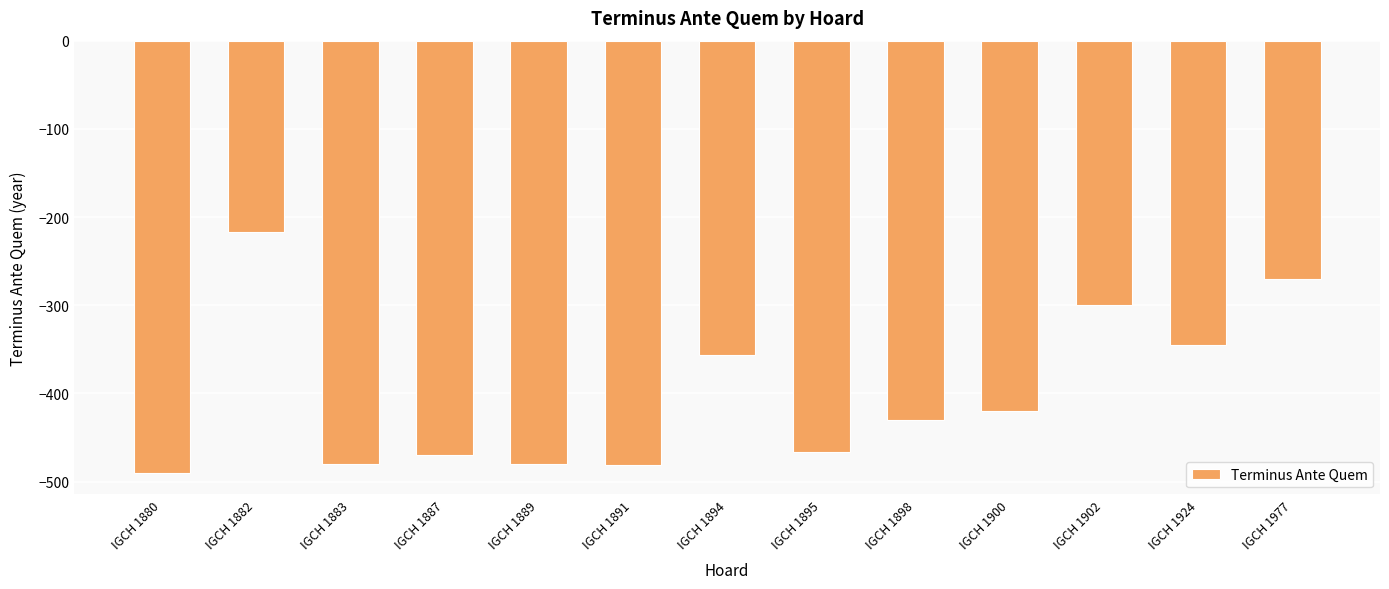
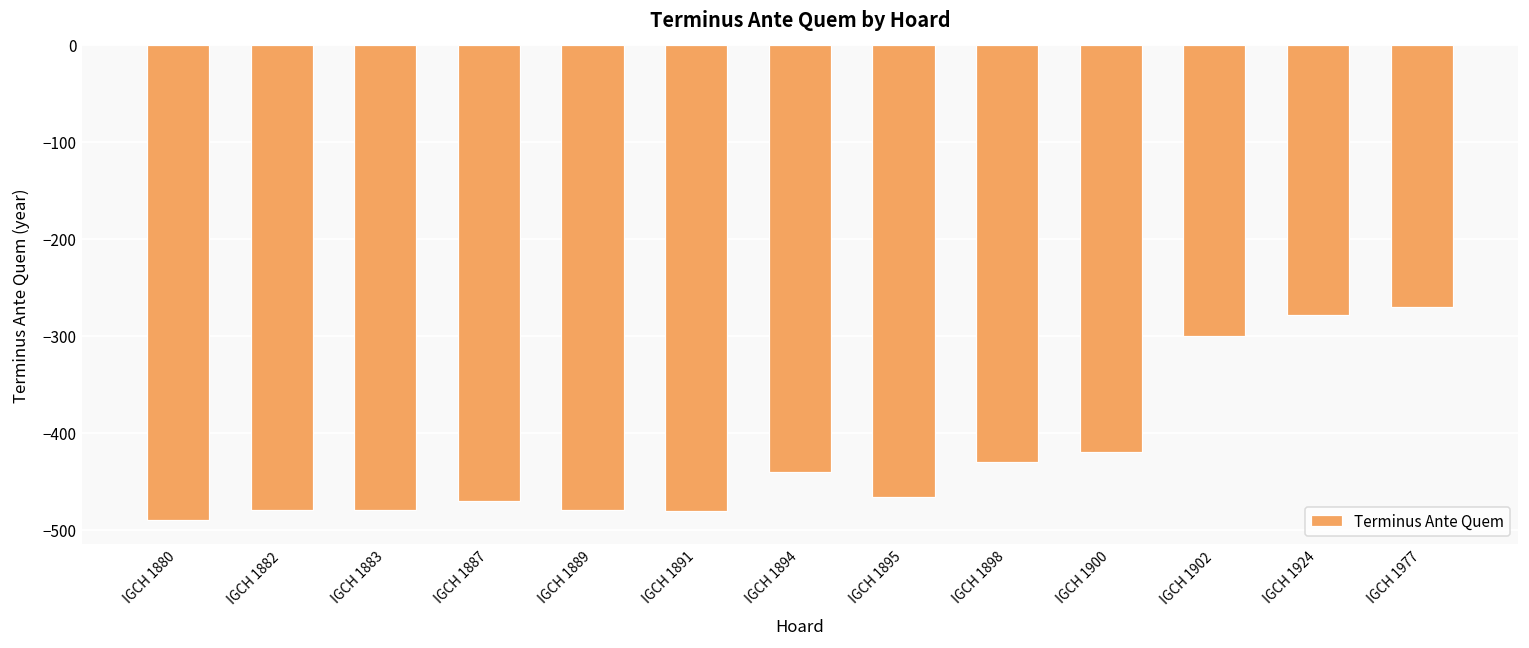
  {
    "IGCH 1880": -490,
-   "IGCH 1882": -220,
+   "IGCH 1882": -480,
    "IGCH 1883": -480,
    "IGCH 1887": -470,
    "IGCH 1889": -480,
    "IGCH 1891": -480,
-   "IGCH 1894": -360,
+   "IGCH 1894": -440,
    "IGCH 1895": -470,
    "IGCH 1898": -430,
    "IGCH 1900": -420,
    "IGCH 1902": -300,
-   "IGCH 1924": -350,
+   "IGCH 1924": -280,
    "IGCH 1977": -270
  }
